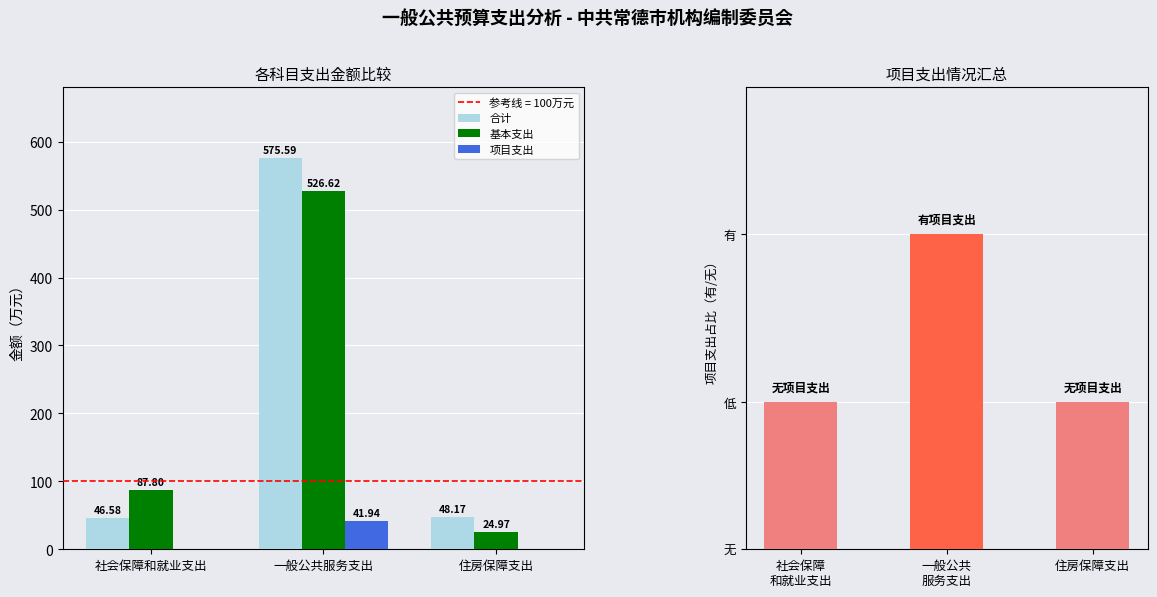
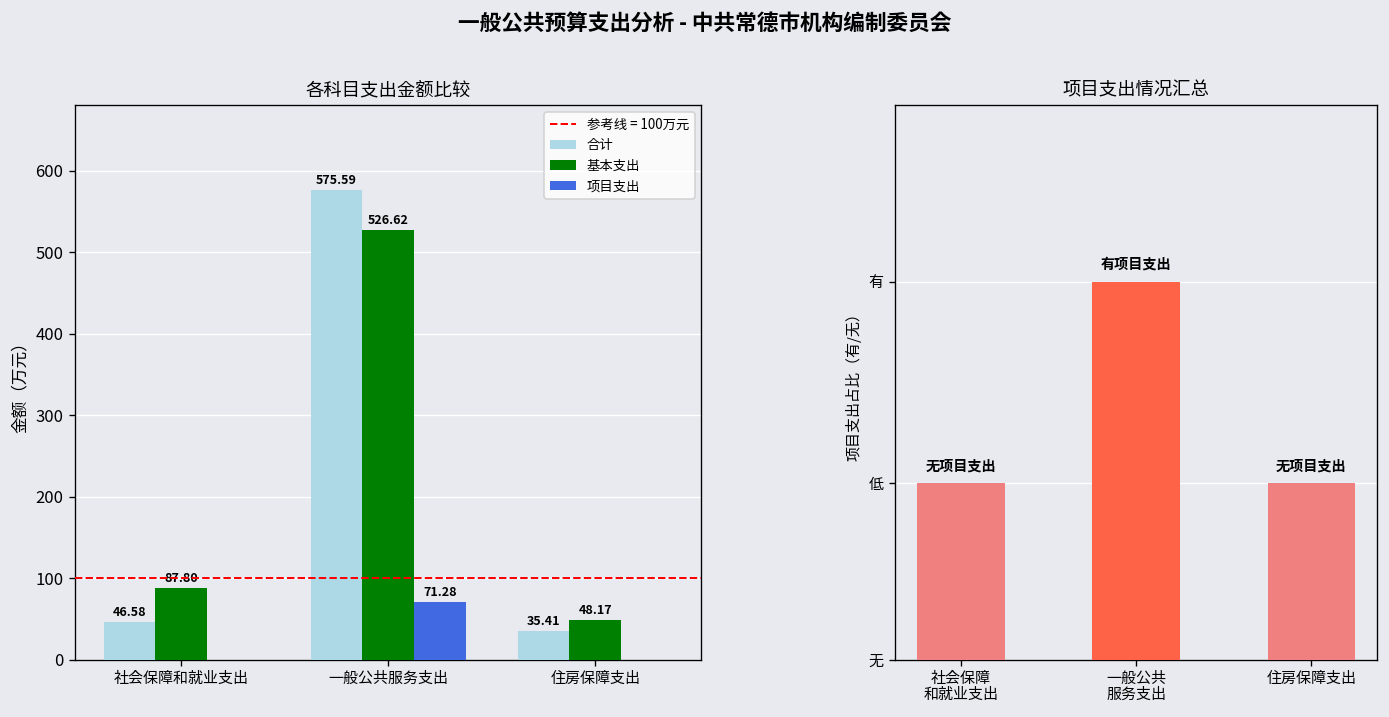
  {
    "各科目支出金额比较": {
      "合计": {
        "社会保障和就业支出": 46.58,
        "一般公共服务支出": 575.59,
-       "住房保障支出": 48.17
+       "住房保障支出": 35.41
      },
      "基本支出": {
        "社会保障和就业支出": 87.80,
        "一般公共服务支出": 526.62,
-       "住房保障支出": 24.97
+       "住房保障支出": 48.17
      },
      "项目支出": {
-       "一般公共服务支出": 41.94
+       "一般公共服务支出": 71.28
      }
    }
  }
